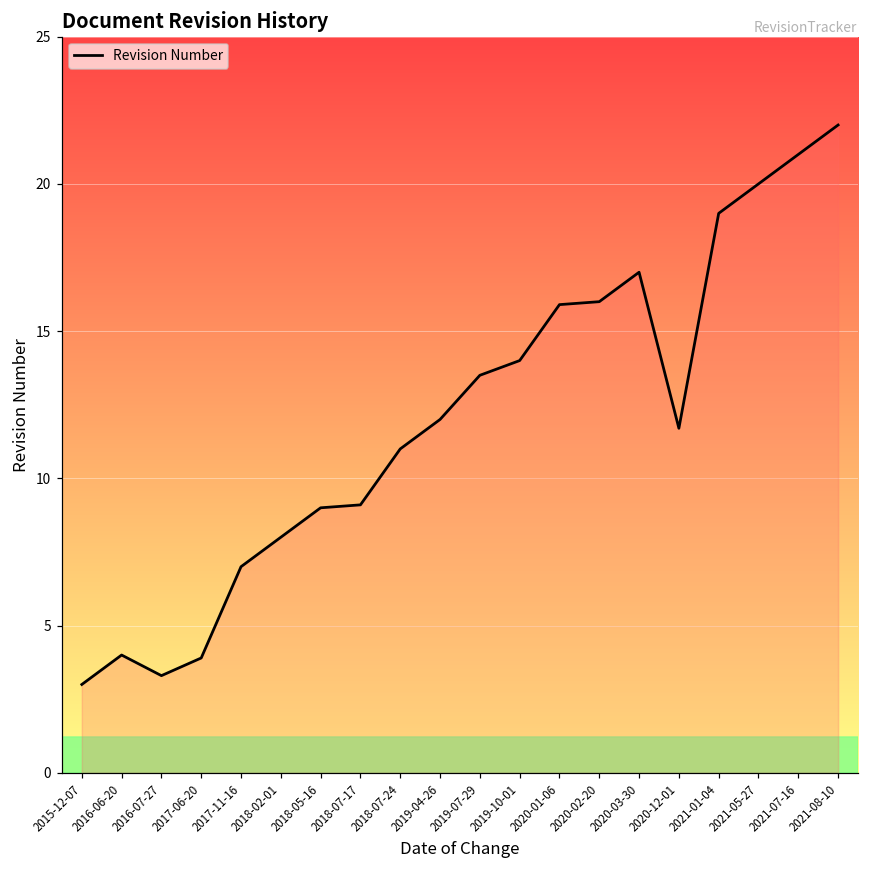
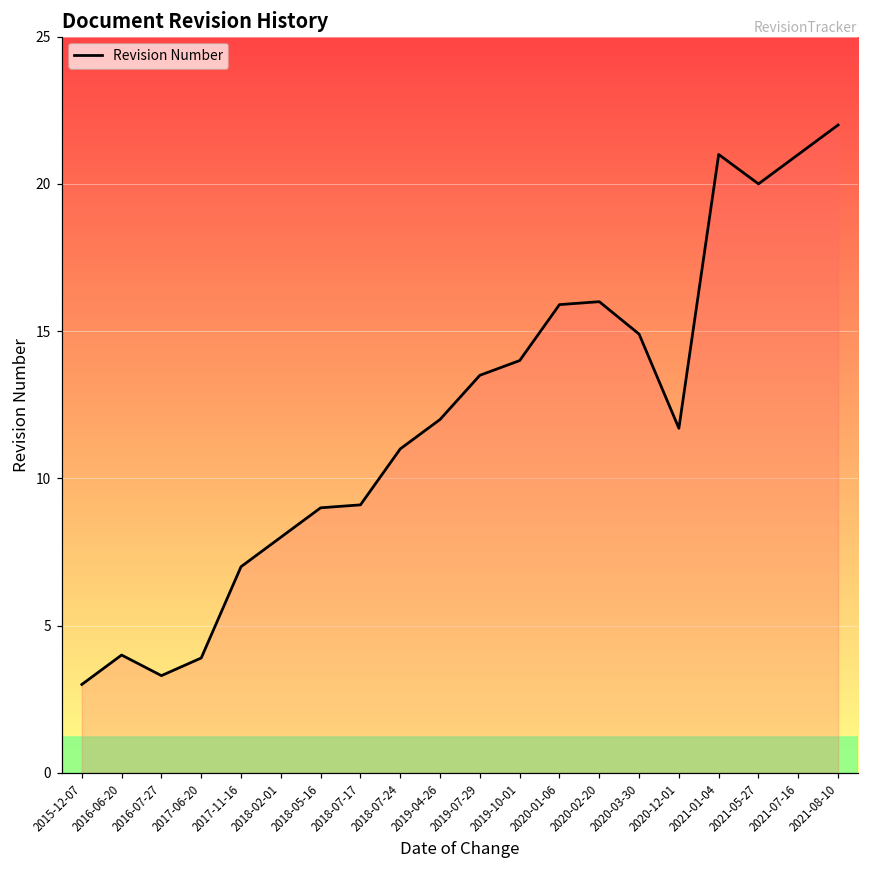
  {
    "2015-12-07": 3.0,
    "2016-06-20": 4.0,
    "2016-07-27": 3.3,
    "2017-06-20": 3.9,
    "2017-11-16": 7.0,
    "2018-02-01": 8.0,
    "2018-05-16": 9.0,
    "2018-07-17": 9.1,
    "2018-07-24": 11.0,
    "2019-04-26": 12.0,
    "2019-07-29": 13.5,
    "2019-10-01": 14.0,
    "2020-01-06": 15.9,
    "2020-02-20": 16.0,
-   "2020-03-30": 17.0,
+   "2020-03-30": 14.9,
    "2020-12-01": 11.7,
-   "2021-01-04": 19,
+   "2021-01-04": 21,
    "2021-05-27": 20.0,
    "2021-07-16": 21.0,
    "2021-08-10": 22.0
  }
